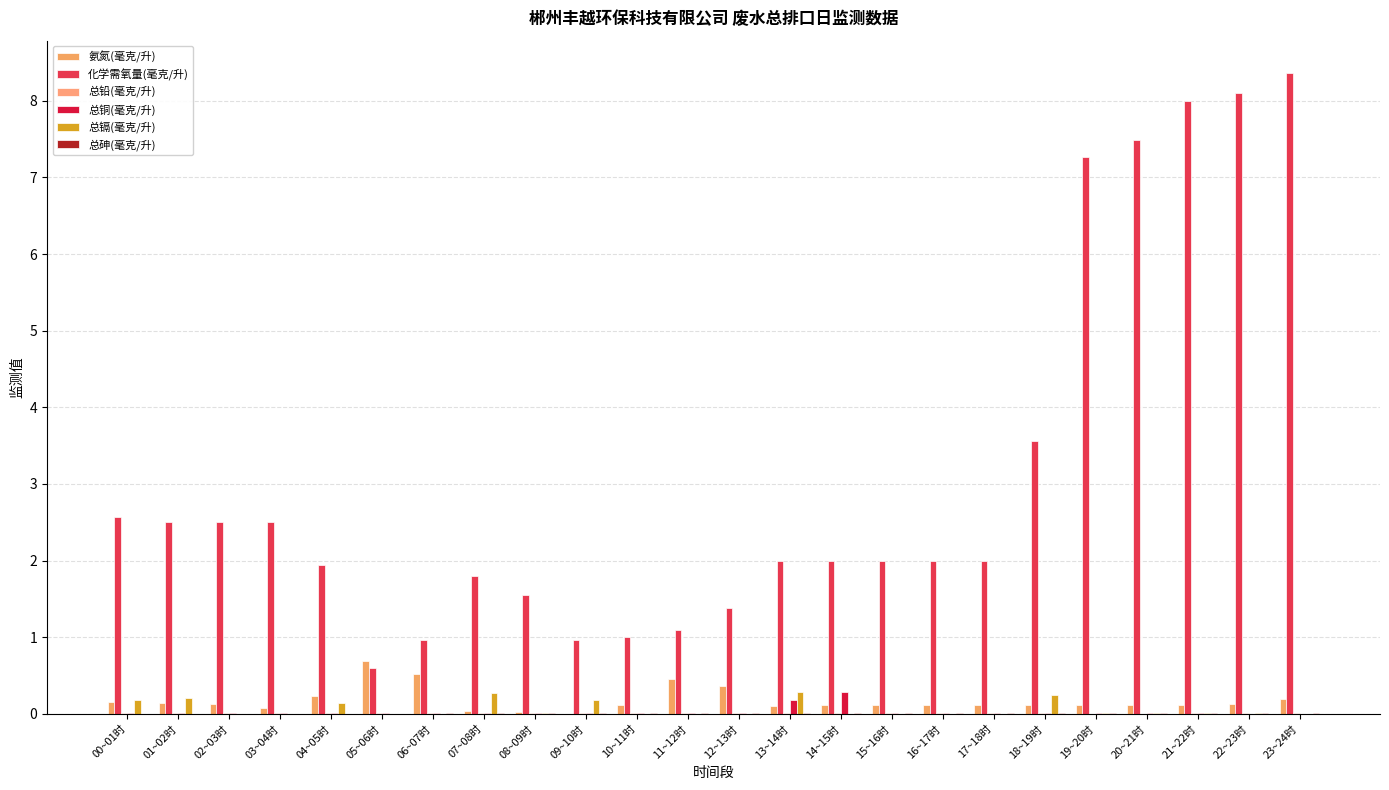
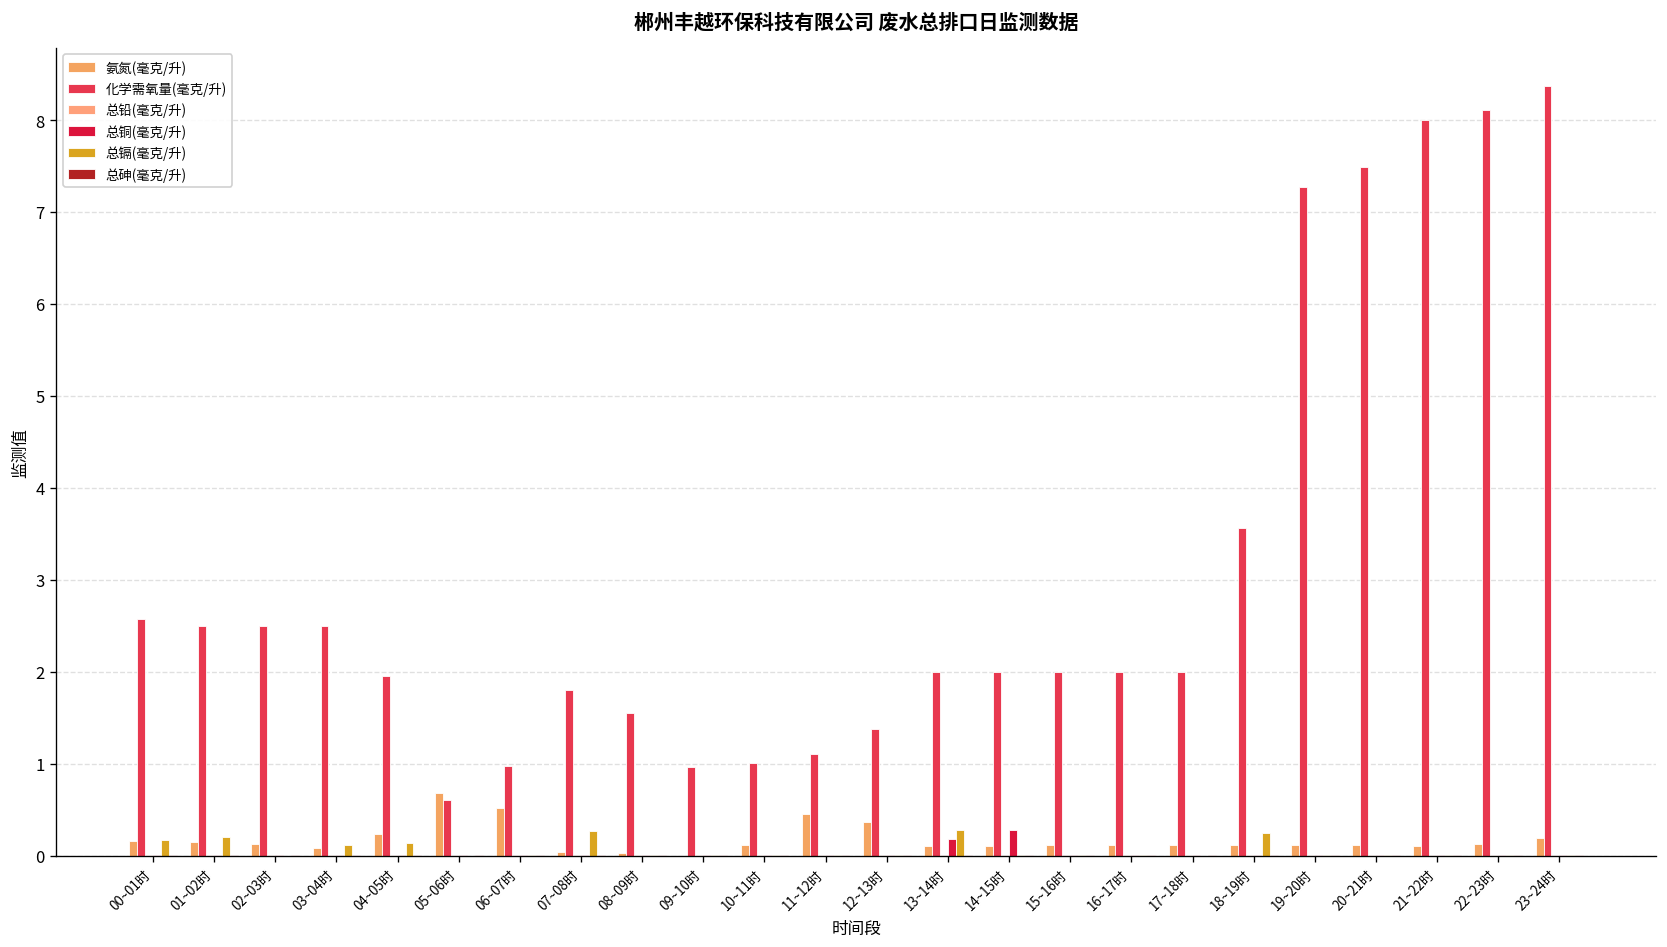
  {
    "总镉(毫克/升)": {
      "00~01时": 0.2,
      "01~02时": 0.2,
-     "03~04时": 0.0,
+     "03~04时": 0.1,
      "04~05时": 0.1,
      "07~08时": 0.3,
-     "09~10时": 0.2,
+     "09~10时": 0.0,
      "13~14时": 0.3,
      "18~19时": 0.2
    }
  }
